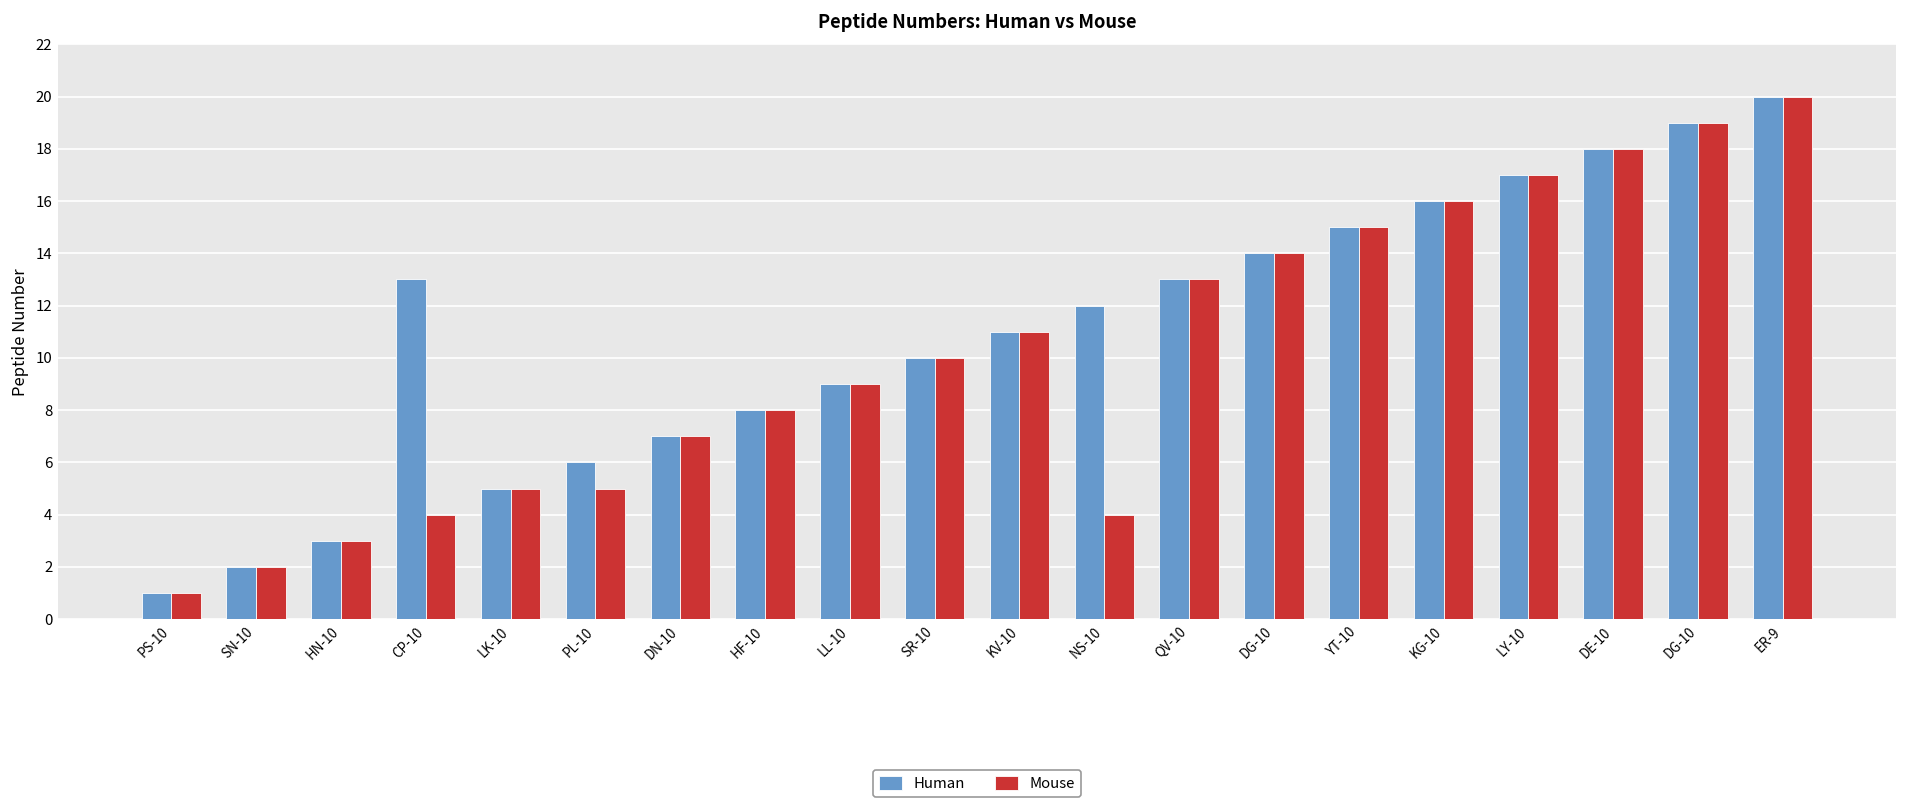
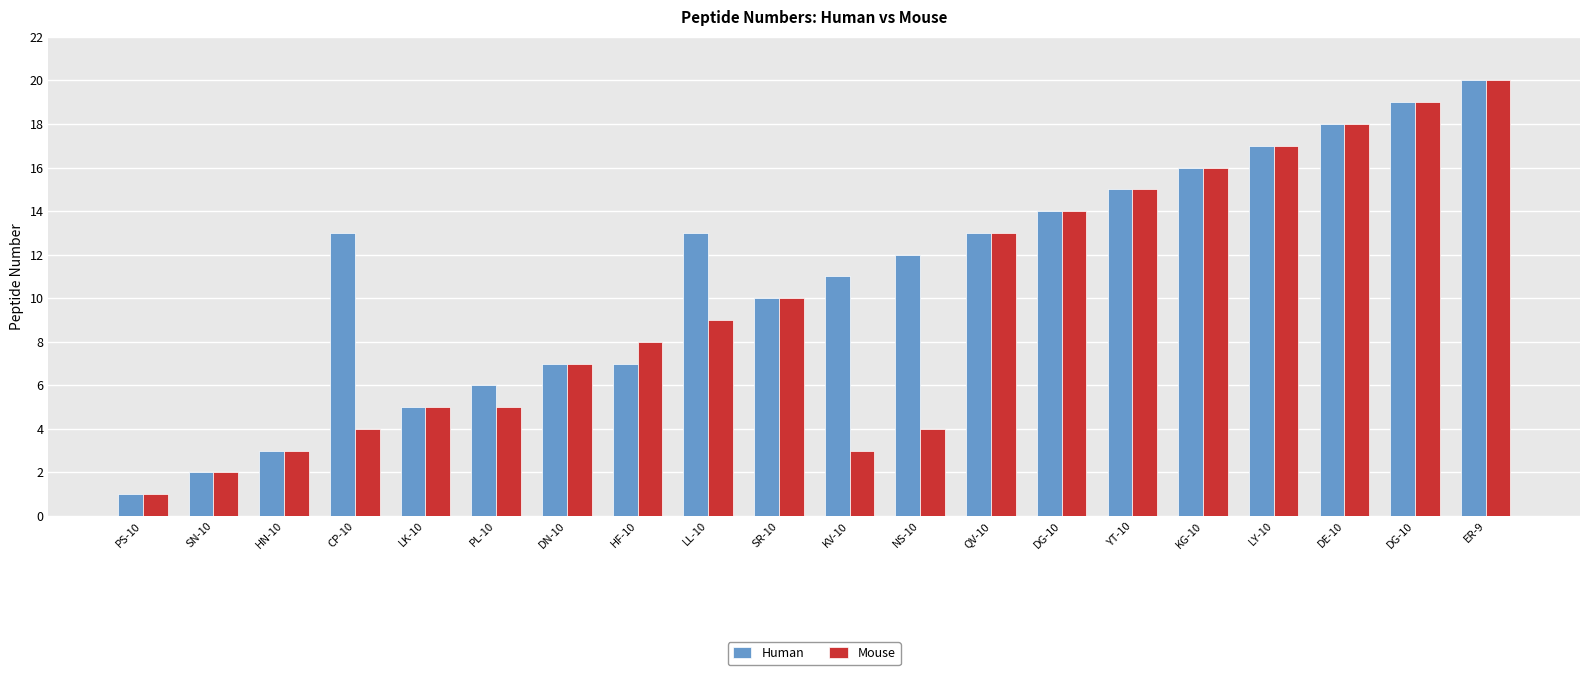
  {
    "Human": {
      "PS-10": 1,
      "SN-10": 2,
      "HN-10": 3,
      "CP-10": 13,
      "LK-10": 5,
      "PL-10": 6,
      "DN-10": 7,
-     "HF-10": 8,
-     "LL-10": 9,
+     "HF-10": 7,
+     "LL-10": 13,
      "SR-10": 10,
      "KV-10": 11,
      "NS-10": 12,
      "QV-10": 13,
      "YT-10": 15,
      "KG-10": 16,
      "LY-10": 17,
      "DE-10": 18,
      "ER-9": 20
    },
    "Mouse": {
      "PS-10": 1,
      "SN-10": 2,
      "HN-10": 3,
      "CP-10": 4,
      "LK-10": 5,
      "PL-10": 5,
      "DN-10": 7,
      "HF-10": 8,
      "LL-10": 9,
      "SR-10": 10,
-     "KV-10": 11,
+     "KV-10": 3,
      "NS-10": 4,
      "QV-10": 13,
      "YT-10": 15,
      "KG-10": 16,
      "LY-10": 17,
      "DE-10": 18,
      "ER-9": 20
    }
  }
